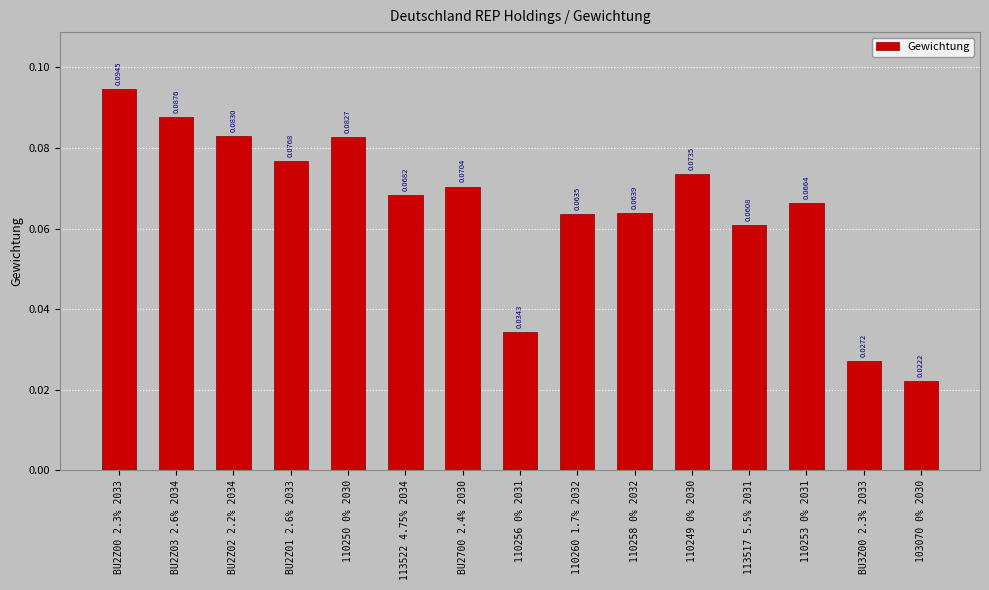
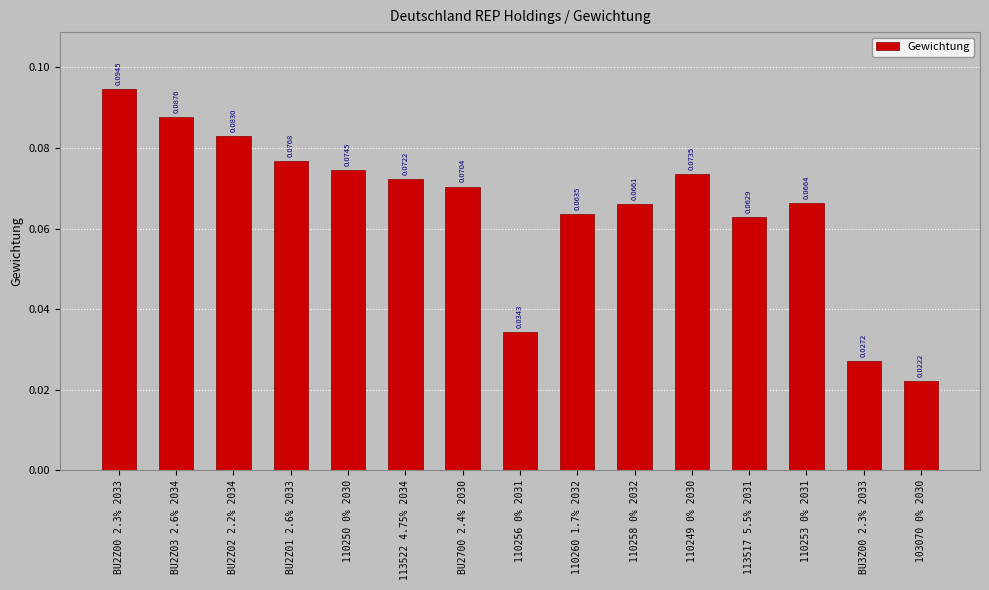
  {
    "BU2Z00 2.3% 2033": 0.0945,
    "BU2Z03 2.6% 2034": 0.0876,
    "BU2Z02 2.2% 2034": 0.0830,
    "BU2Z01 2.6% 2033": 0.0768,
-   "110250 0% 2030": 0.0827,
-   "113522 4.75% 2034": 0.0682,
+   "110250 0% 2030": 0.0745,
+   "113522 4.75% 2034": 0.0722,
    "BU2700 2.4% 2030": 0.0704,
    "110256 0% 2031": 0.0343,
    "110260 1.7% 2032": 0.0635,
-   "110258 0% 2032": 0.0639,
+   "110258 0% 2032": 0.0661,
    "110249 0% 2030": 0.0735,
-   "113517 5.5% 2031": 0.0608,
+   "113517 5.5% 2031": 0.0629,
    "110253 0% 2031": 0.0664,
    "BU3Z00 2.3% 2033": 0.0272,
    "103070 0% 2030": 0.0222
  }
